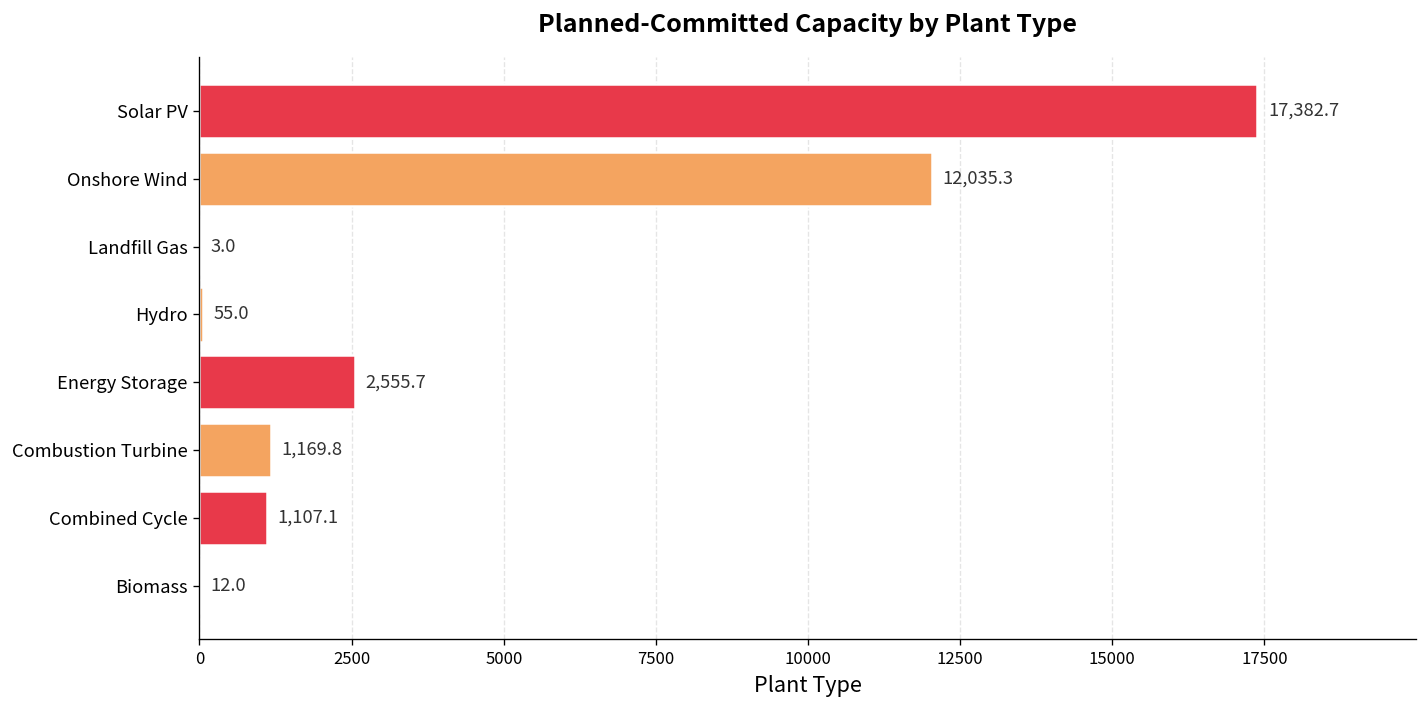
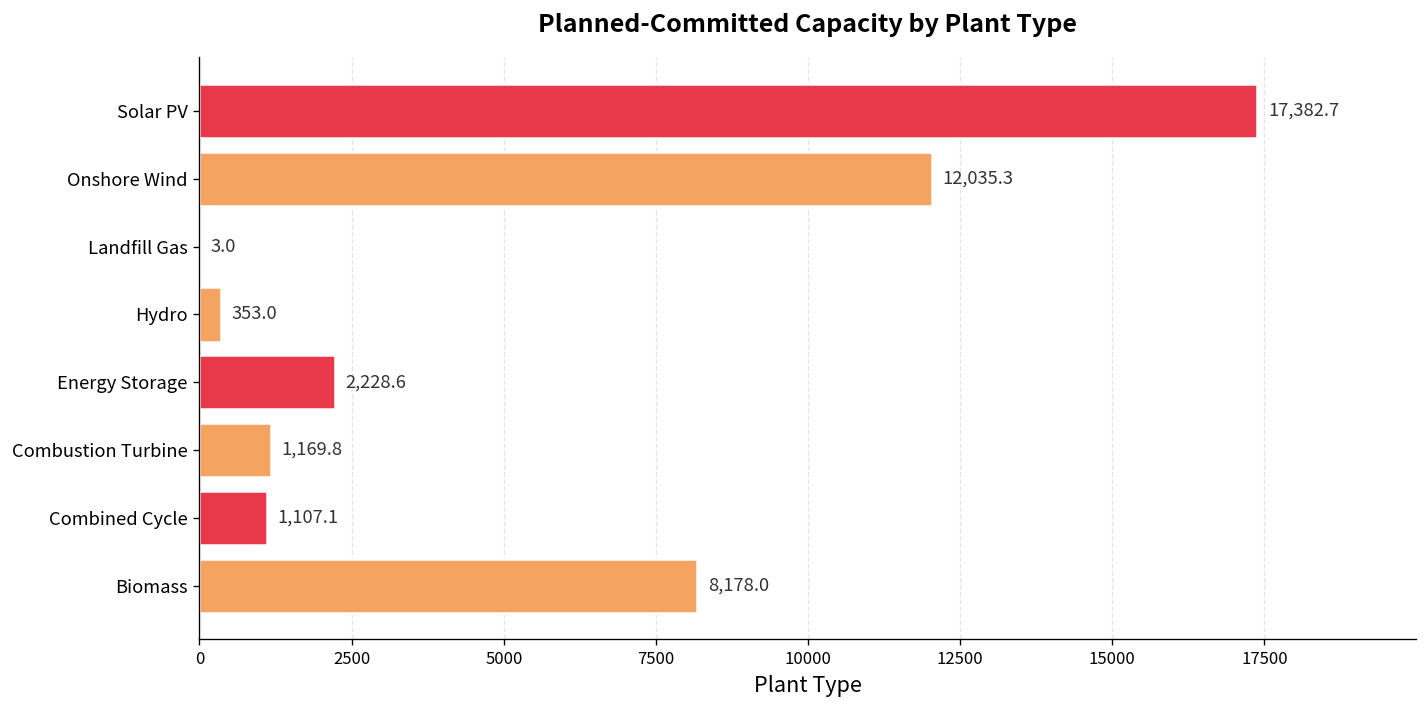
  {
    "Solar PV": "17,382.7",
    "Onshore Wind": "12,035.3",
    "Landfill Gas": "3.0",
-   "Hydro": "55.0",
-   "Energy Storage": "2,555.7",
+   "Hydro": "353.0",
+   "Energy Storage": "2,228.6",
    "Combustion Turbine": "1,169.8",
    "Combined Cycle": "1,107.1",
-   "Biomass": "12.0"
+   "Biomass": "8,178.0"
  }
